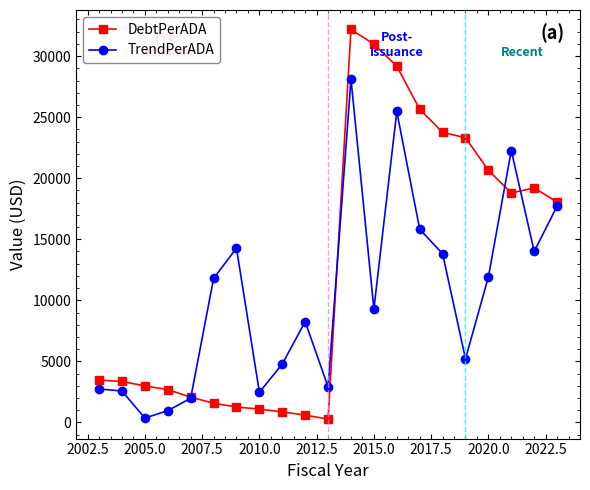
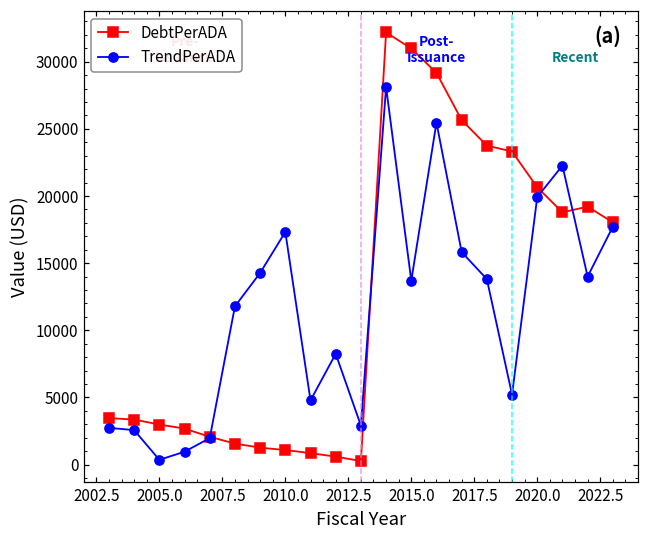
  {
    "DebtPerADA": {
      "2005.0": 3000,
      "2010.0": 1100,
      "2015.0": 31000,
      "2020.0": 20600
    },
    "TrendPerADA": {
      "2005.0": 400,
-     "2010.0": 2500,
-     "2015.0": 9300,
-     "2020.0": 11900
+     "2010.0": 17300,
+     "2015.0": 13700,
+     "2020.0": 19900
    }
  }
